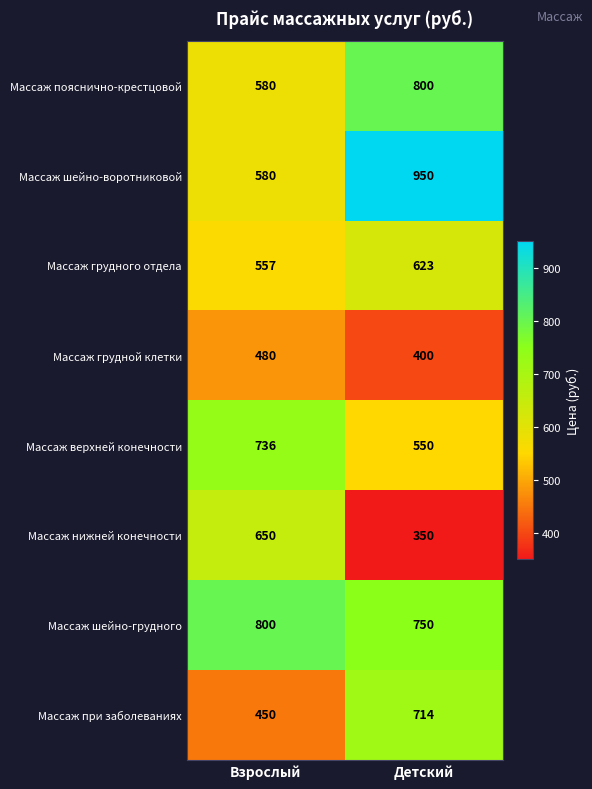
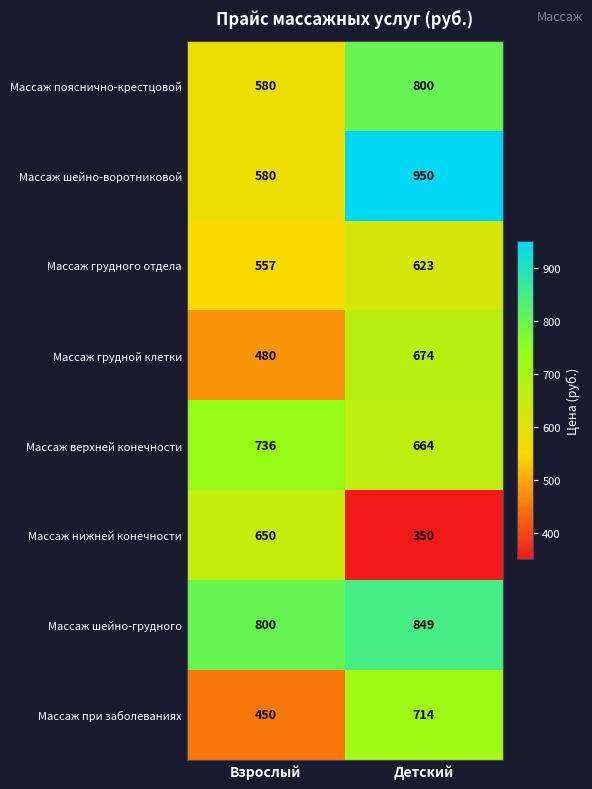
  {
    "Массаж пояснично-крестцовой": {
      "Взрослый": 580,
      "Детский": 800
    },
    "Массаж шейно-воротниковой": {
      "Взрослый": 580,
      "Детский": 950
    },
    "Массаж грудного отдела": {
      "Взрослый": 557,
      "Детский": 623
    },
    "Массаж грудной клетки": {
      "Взрослый": 480,
-     "Детский": 400
+     "Детский": 674
    },
    "Массаж верхней конечности": {
      "Взрослый": 736,
-     "Детский": 550
+     "Детский": 664
    },
    "Массаж нижней конечности": {
      "Взрослый": 650,
      "Детский": 350
    },
    "Массаж шейно-грудного": {
      "Взрослый": 800,
-     "Детский": 750
+     "Детский": 849
    },
    "Массаж при заболеваниях": {
      "Взрослый": 450,
      "Детский": 714
    }
  }
